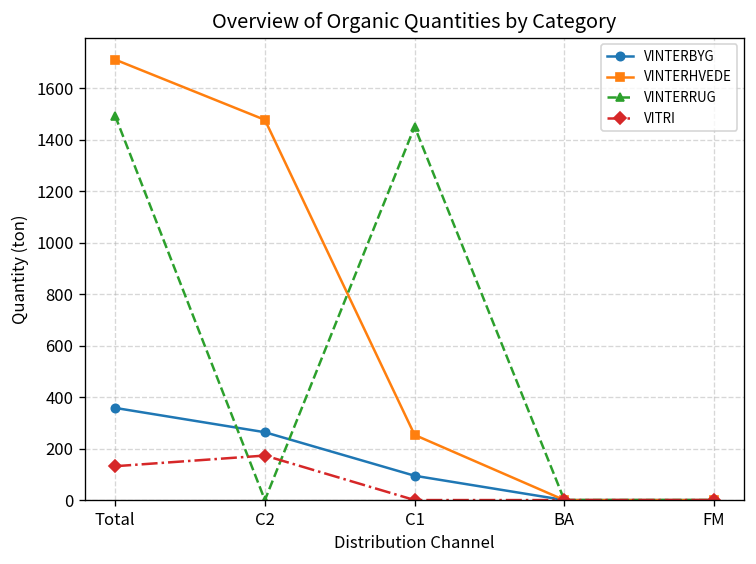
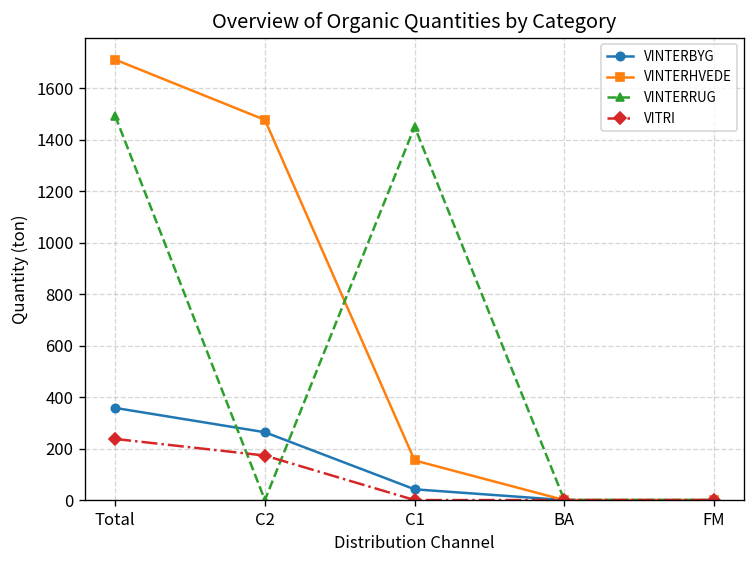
  {
    "VINTERBYG": {
      "Total": 360,
      "C2": 260,
-     "C1": 90
+     "C1": 40
    },
    "VINTERHVEDE": {
      "Total": 1710,
      "C2": 1480,
-     "C1": 250
+     "C1": 150
    },
    "VINTERRUG": {
      "Total": 1490,
      "C2": 0,
      "C1": 1450
    },
    "VITRI": {
-     "Total": 130,
+     "Total": 240,
      "C2": 170,
      "C1": 0
    }
  }
